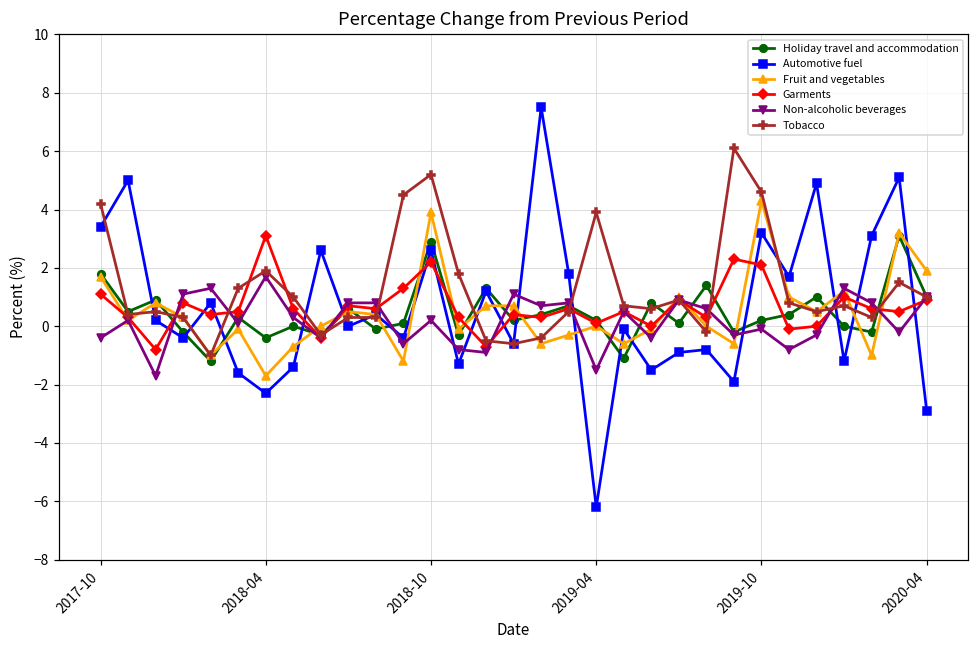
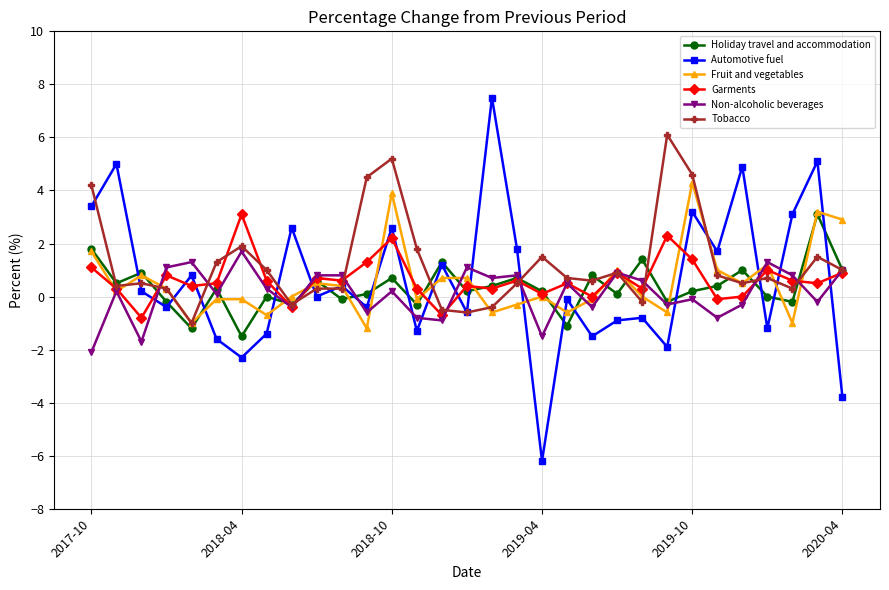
  {
    "Holiday travel and accommodation": {
      "2017-10": 1.8,
-     "2018-04": -0.4,
-     "2018-10": 2.9,
+     "2018-04": -1.5,
+     "2018-10": 0.7,
      "2019-04": 0.2,
      "2019-10": 0.2
    },
    "Automotive fuel": {
      "2017-10": 3.4,
      "2018-04": -2.3,
      "2018-10": 2.6,
      "2019-04": -6.2,
      "2019-10": 3.2,
-     "2020-04": -2.9
+     "2020-04": -3.8
    },
    "Fruit and vegetables": {
      "2017-10": 1.7,
-     "2018-04": -1.7,
+     "2018-04": -0.1,
      "2018-10": 3.9,
      "2019-04": 0.0,
      "2019-10": 4.3,
-     "2020-04": 1.9
+     "2020-04": 2.9
    },
    "Garments": {
      "2017-10": 1.1,
      "2018-04": 3.1,
      "2018-10": 2.2,
      "2019-04": 0.1,
-     "2019-10": 2.1,
+     "2019-10": 1.4,
      "2020-04": 0.9
    },
    "Non-alcoholic beverages": {
-     "2017-10": -0.4,
+     "2017-10": -2.1,
      "2018-04": 1.7,
      "2018-10": 0.2,
      "2019-04": -1.5,
      "2019-10": -0.1
    },
    "Tobacco": {
      "2017-10": 4.2,
      "2018-04": 1.9,
      "2018-10": 5.2,
-     "2019-04": 3.9,
+     "2019-04": 1.5,
      "2019-10": 4.6
    }
  }
